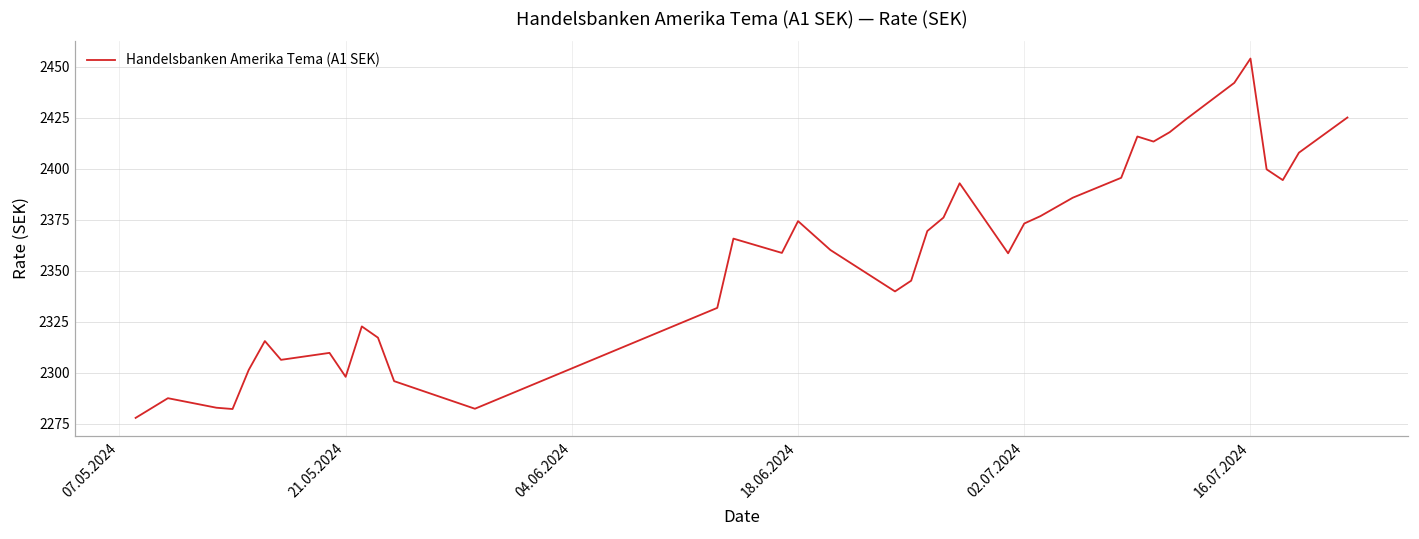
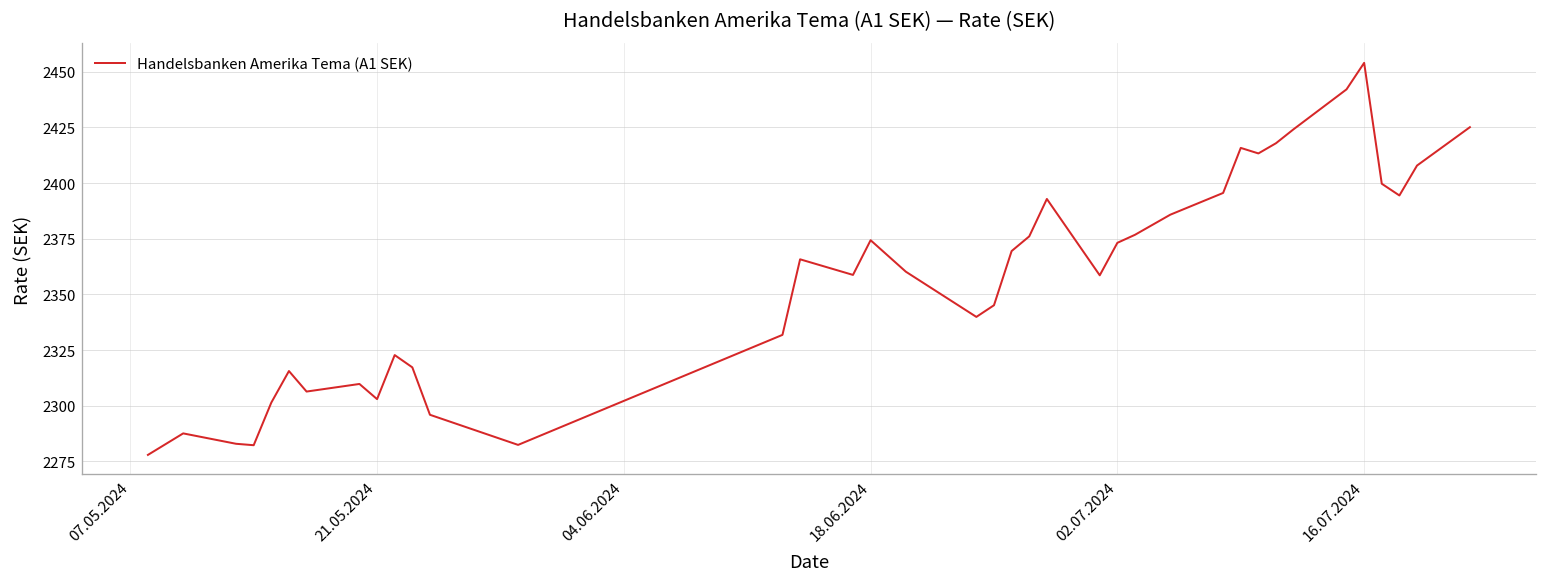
  {
-   "21.05.2024": 2298,
+   "21.05.2024": 2303,
    "18.06.2024": 2374,
    "02.07.2024": 2373,
    "16.07.2024": 2454
  }
